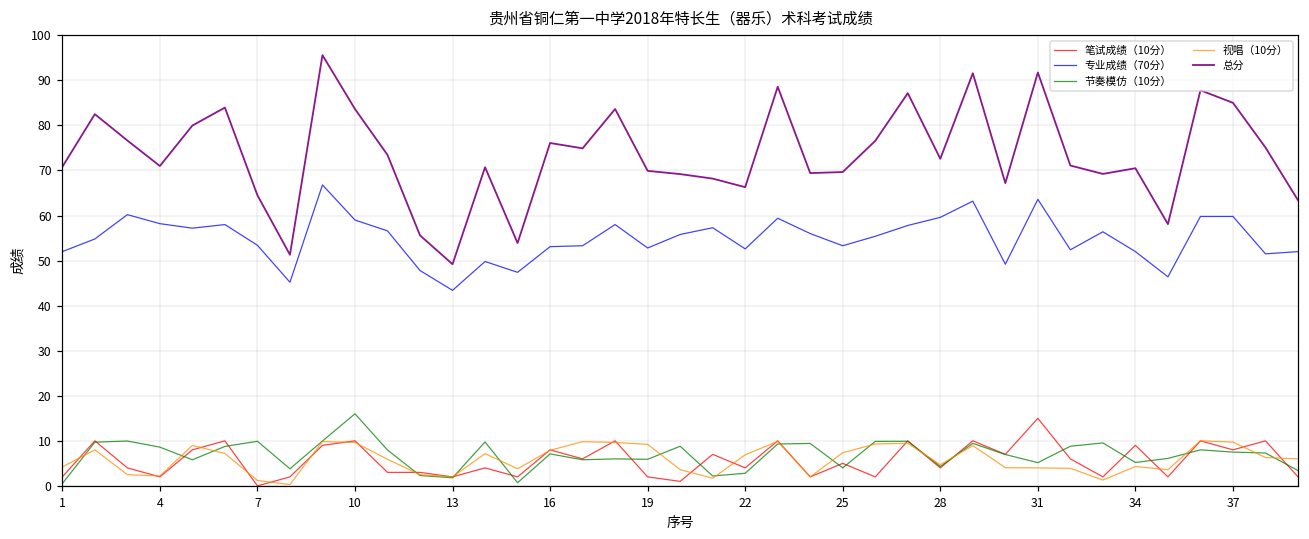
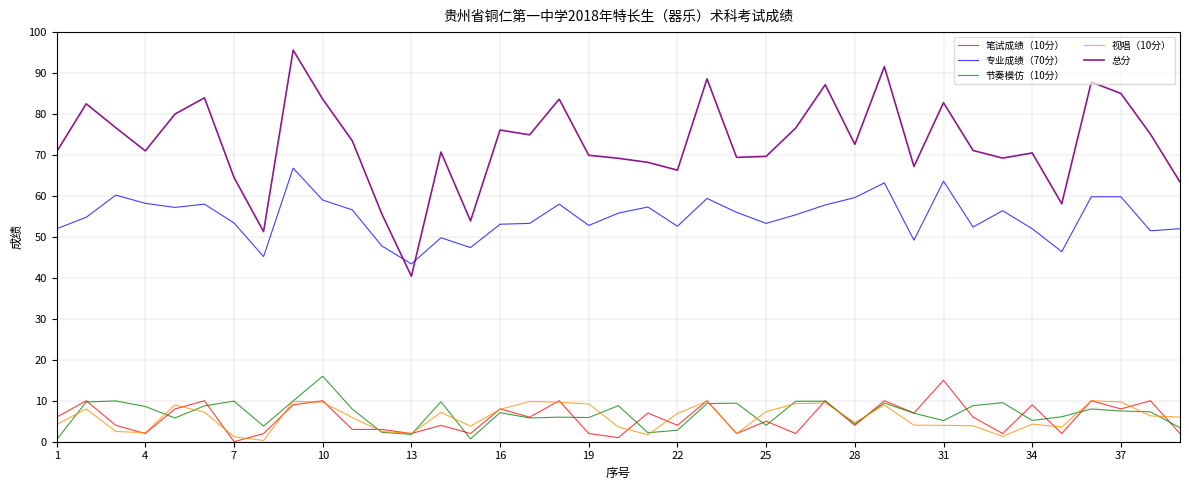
  {
    "笔试成绩（10分）": {
-     "1": 2,
+     "1": 6,
      "7": 0,
      "19": 2,
      "22": 4,
      "25": 5,
      "31": 15,
      "34": 9
    },
    "专业成绩（70分）": {
      "1": 52,
      "4": 58,
      "7": 53,
      "10": 59,
      "13": 43,
      "16": 53,
      "19": 53,
      "22": 53,
      "25": 53,
      "28": 60,
      "31": 64,
      "34": 52,
      "37": 60
    },
    "节奏模仿（10分）": {
      "1": 1,
      "4": 9,
      "7": 10,
      "10": 16,
      "16": 7,
      "19": 6,
      "22": 3,
      "25": 4,
      "31": 5,
      "34": 5
    },
    "视唱（10分）": {
      "1": 4,
      "7": 1,
      "19": 9,
      "22": 7,
      "25": 7,
      "31": 4,
      "34": 4,
      "37": 10
    },
    "总分": {
      "1": 71,
      "4": 71,
      "7": 65,
      "10": 84,
-     "13": 49,
+     "13": 40,
      "16": 76,
      "19": 70,
      "22": 66,
      "25": 70,
      "28": 73,
-     "31": 92,
+     "31": 83,
      "34": 71,
      "37": 85
    }
  }
